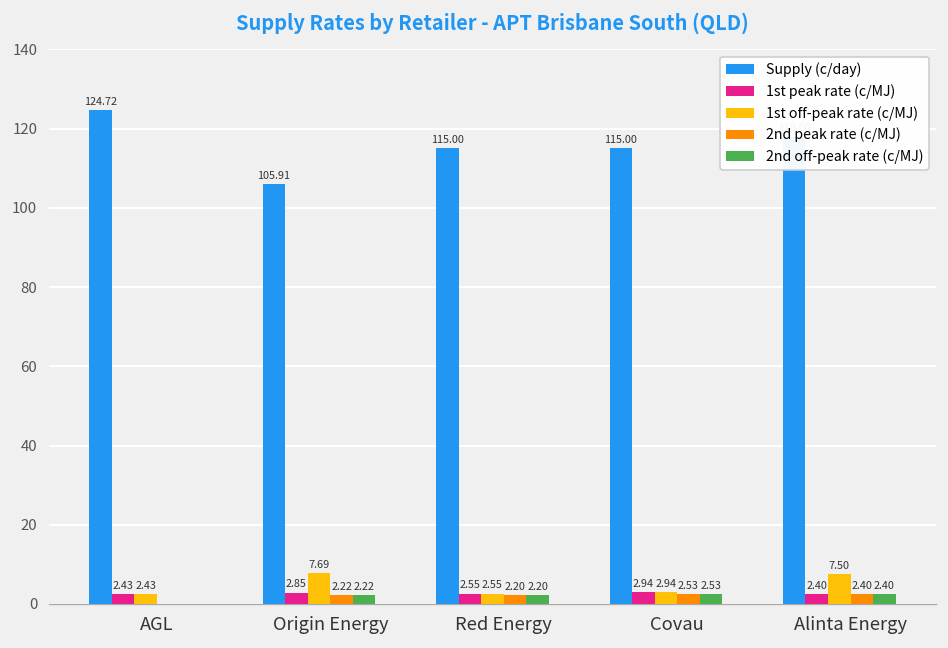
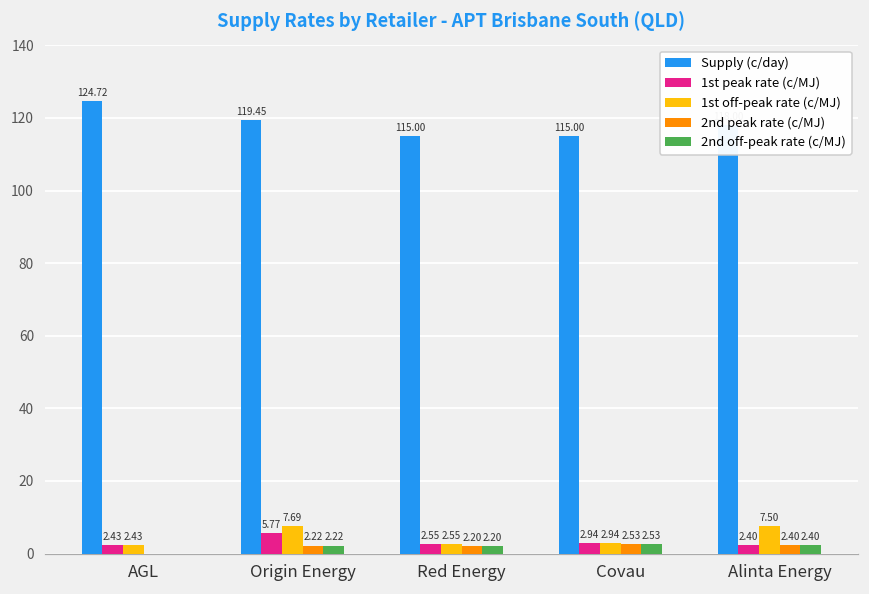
  {
    "Supply (c/day)": {
      "AGL": 124.72,
-     "Origin Energy": 105.91,
+     "Origin Energy": 119.45,
      "Red Energy": 115.00,
      "Covau": 115.00
    },
    "1st peak rate (c/MJ)": {
      "AGL": 2.43,
-     "Origin Energy": 2.85,
+     "Origin Energy": 5.77,
      "Red Energy": 2.55,
      "Covau": 2.94,
      "Alinta Energy": 2.40
    },
    "2nd off-peak rate (c/MJ)": {
      "Origin Energy": 2.22,
      "Red Energy": 2.20,
      "Covau": 2.53,
      "Alinta Energy": 2.40
    }
  }
